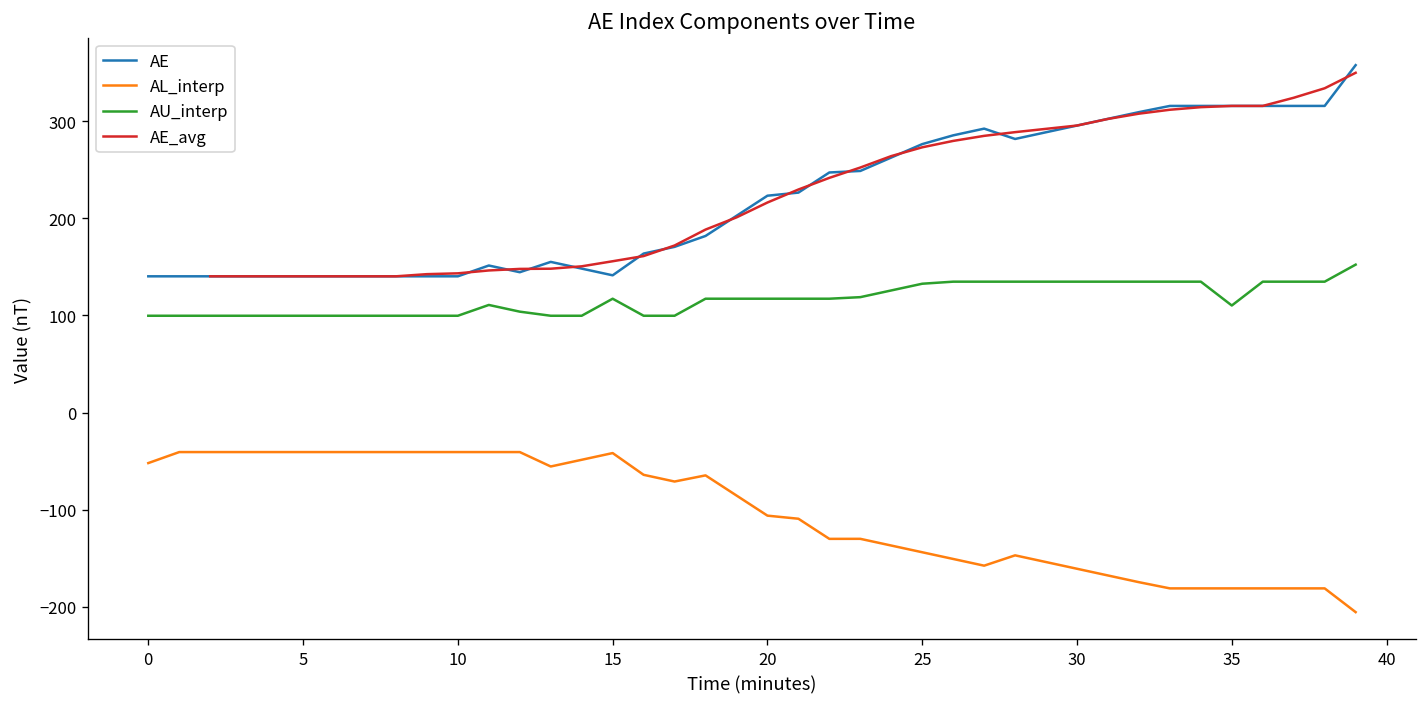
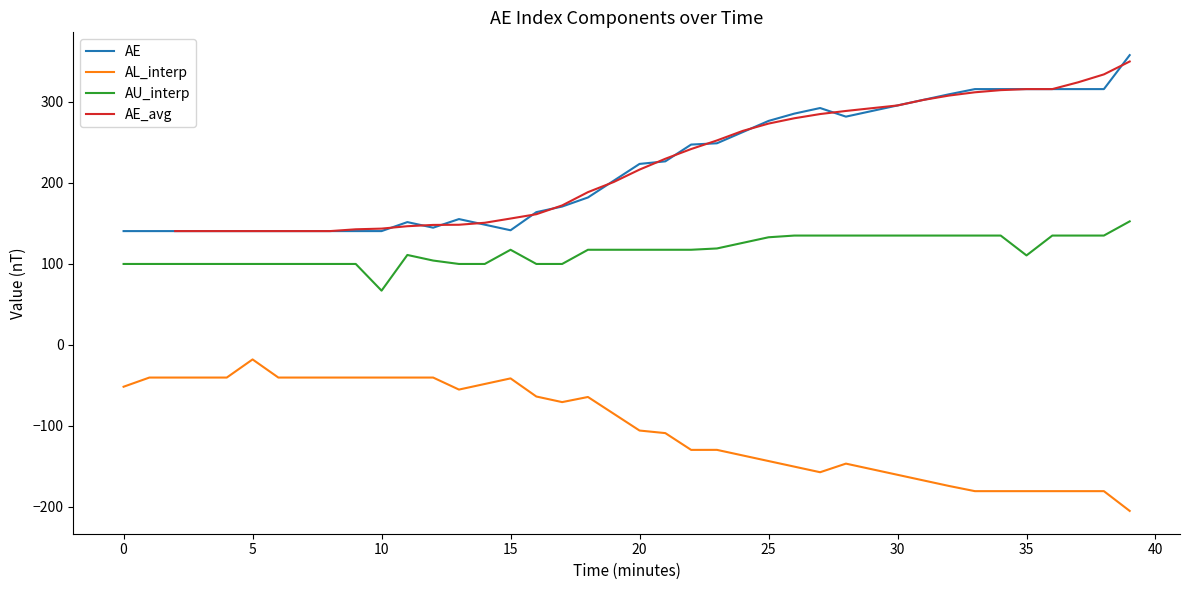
  {
    "AE": {
      "0": 140,
      "15": 140,
      "20": 220,
      "25": 280
    },
    "AL_interp": {
      "0": -50,
-     "5": -40,
+     "5": -20,
      "10": -40,
      "15": -40,
      "20": -110,
      "25": -140,
      "30": -160,
      "35": -180
    },
    "AU_interp": {
      "0": 100,
      "5": 100,
-     "10": 100,
+     "10": 70,
      "15": 120,
      "20": 120,
      "25": 130,
      "30": 130,
      "35": 110
    },
    "AE_avg": {
      "15": 160,
      "20": 220,
      "25": 270
    }
  }
